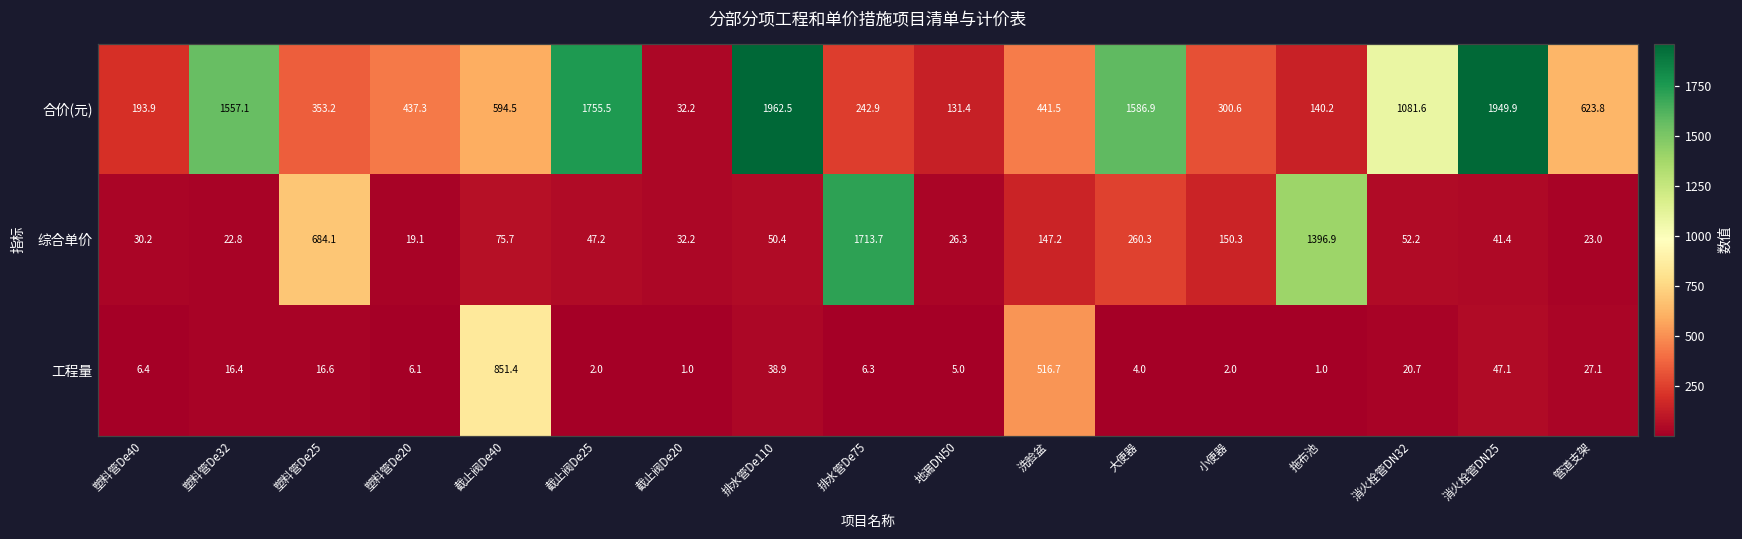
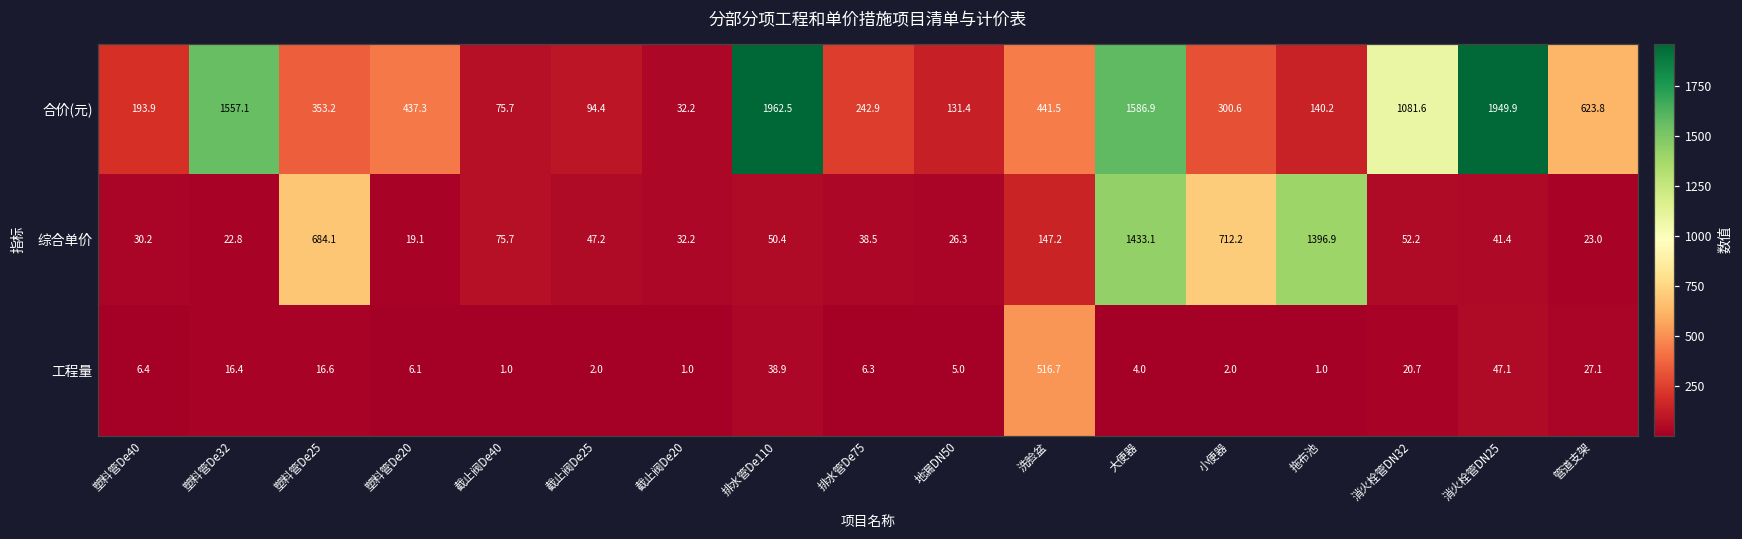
  {
    "合价(元)": {
      "塑料管De40": 193.9,
      "塑料管De32": 1557.1,
      "塑料管De25": 353.2,
      "塑料管De20": 437.3,
-     "截止阀De40": 594.5,
-     "截止阀De25": 1755.5,
+     "截止阀De40": 75.7,
+     "截止阀De25": 94.4,
      "截止阀De20": 32.2,
      "排水管De110": 1962.5,
      "排水管De75": 242.9,
      "地漏DN50": 131.4,
      "洗脸盆": 441.5,
      "大便器": 1586.9,
      "小便器": 300.6,
      "拖布池": 140.2,
      "消火栓管DN32": 1081.6,
      "消火栓管DN25": 1949.9,
      "管道支架": 623.8
    },
    "综合单价": {
      "塑料管De40": 30.2,
      "塑料管De32": 22.8,
      "塑料管De25": 684.1,
      "塑料管De20": 19.1,
      "截止阀De40": 75.7,
      "截止阀De25": 47.2,
      "截止阀De20": 32.2,
      "排水管De110": 50.4,
-     "排水管De75": 1713.7,
+     "排水管De75": 38.5,
      "地漏DN50": 26.3,
      "洗脸盆": 147.2,
-     "大便器": 260.3,
-     "小便器": 150.3,
+     "大便器": 1433.1,
+     "小便器": 712.2,
      "拖布池": 1396.9,
      "消火栓管DN32": 52.2,
      "消火栓管DN25": 41.4,
      "管道支架": 23.0
    },
    "工程量": {
      "塑料管De40": 6.4,
      "塑料管De32": 16.4,
      "塑料管De25": 16.6,
      "塑料管De20": 6.1,
-     "截止阀De40": 851.4,
+     "截止阀De40": 1.0,
      "截止阀De25": 2.0,
      "截止阀De20": 1.0,
      "排水管De110": 38.9,
      "排水管De75": 6.3,
      "地漏DN50": 5.0,
      "洗脸盆": 516.7,
      "大便器": 4.0,
      "小便器": 2.0,
      "拖布池": 1.0,
      "消火栓管DN32": 20.7,
      "消火栓管DN25": 47.1,
      "管道支架": 27.1
    }
  }
